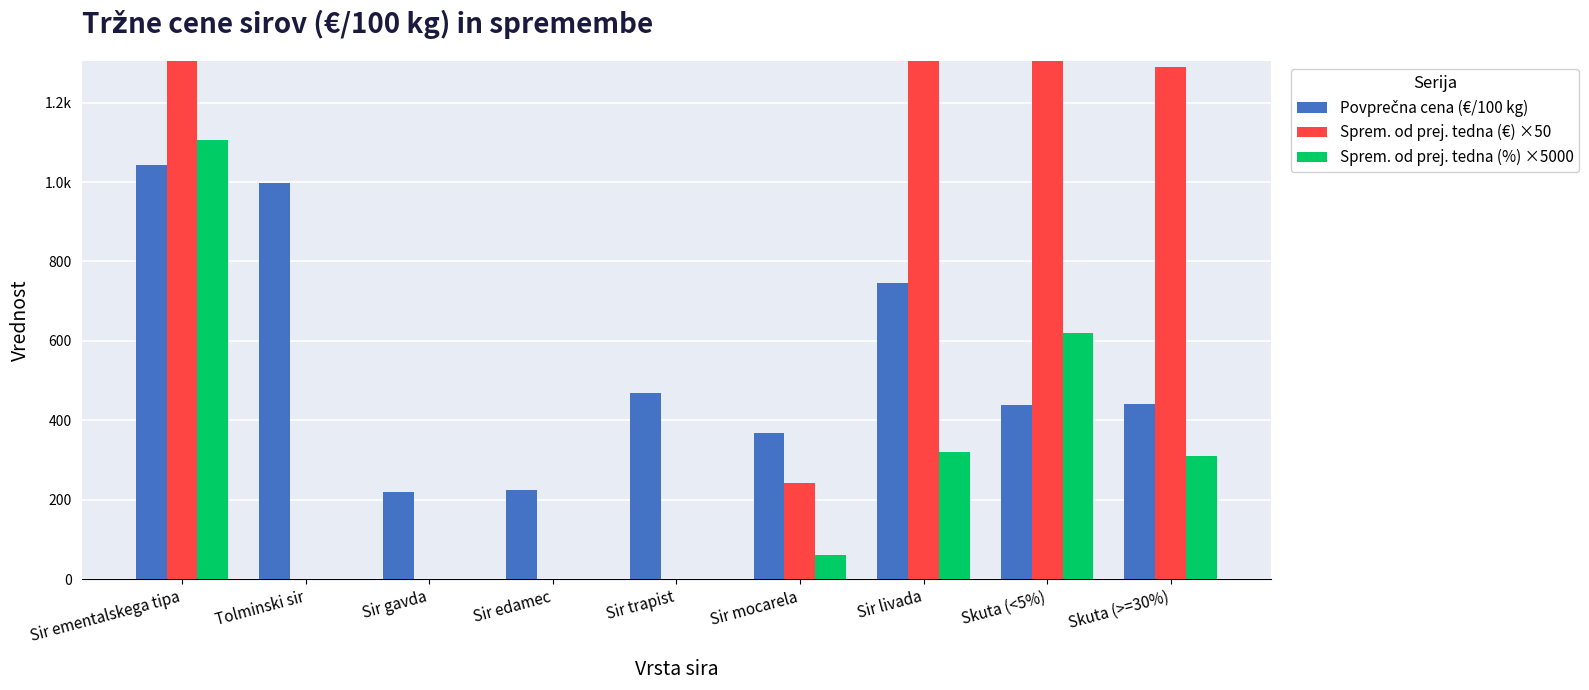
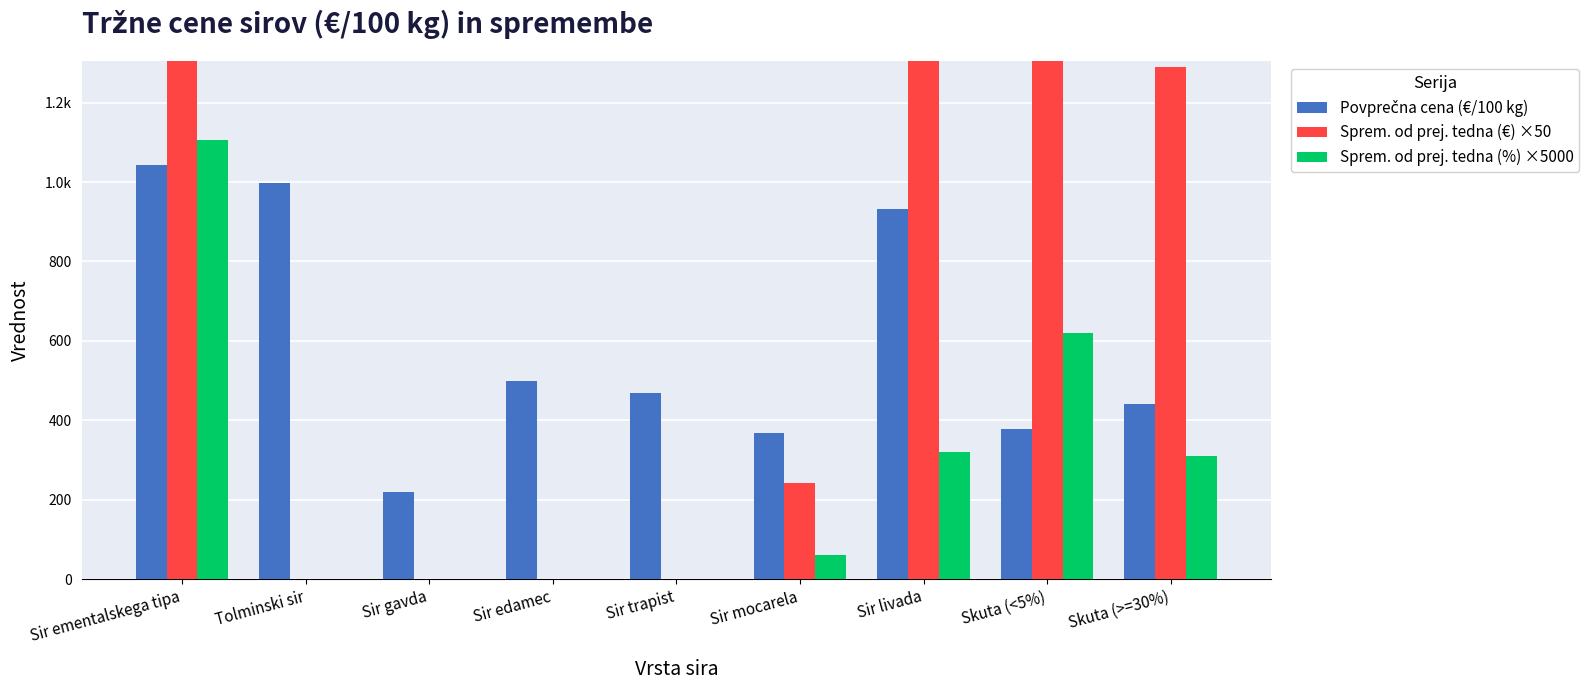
  {
    "Povprečna cena (€/100 kg)": {
      "Sir ementalskega tipa": 1040,
      "Tolminski sir": 1000,
      "Sir gavda": 220,
-     "Sir edamec": 220,
+     "Sir edamec": 500,
      "Sir trapist": 470,
      "Sir mocarela": 370,
-     "Sir livada": 740,
-     "Skuta (<5%)": 440,
+     "Sir livada": 930,
+     "Skuta (<5%)": 380,
      "Skuta (>=30%)": 440
    },
    "Sprem. od prej. tedna (€) ×50": {
      "Sir gavda": 0,
      "Sir edamec": 0,
      "Sir trapist": 0,
      "Sir mocarela": 240,
      "Skuta (>=30%)": 1290
    },
    "Sprem. od prej. tedna (%) ×5000": {
      "Sir ementalskega tipa": 1110,
      "Tolminski sir": 0,
      "Sir gavda": 0,
      "Sir edamec": 0,
      "Sir trapist": 0,
      "Sir mocarela": 60,
      "Sir livada": 320,
      "Skuta (<5%)": 620,
      "Skuta (>=30%)": 310
    }
  }
